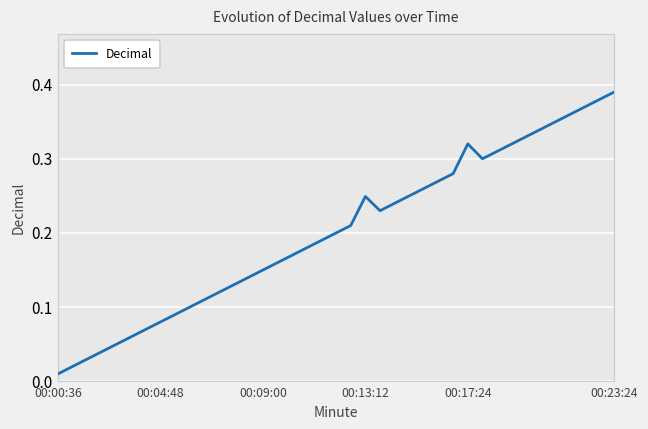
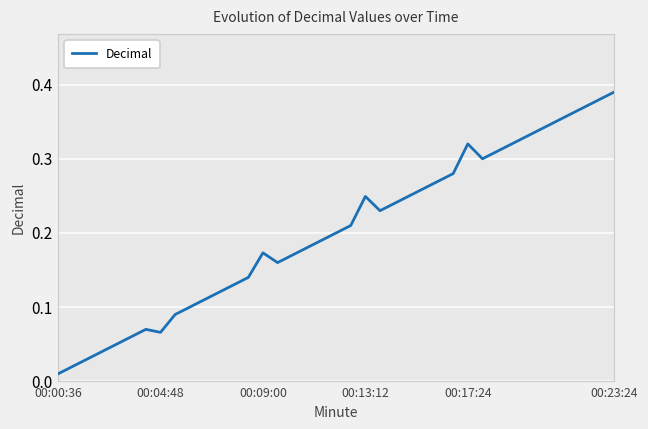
  {
    "00:00:36": 0.01,
-   "00:04:48": 0.08,
-   "00:09:00": 0.15,
+   "00:04:48": 0.07,
+   "00:09:00": 0.17,
    "00:13:12": 0.25,
    "00:17:24": 0.32,
    "00:23:24": 0.39
  }
